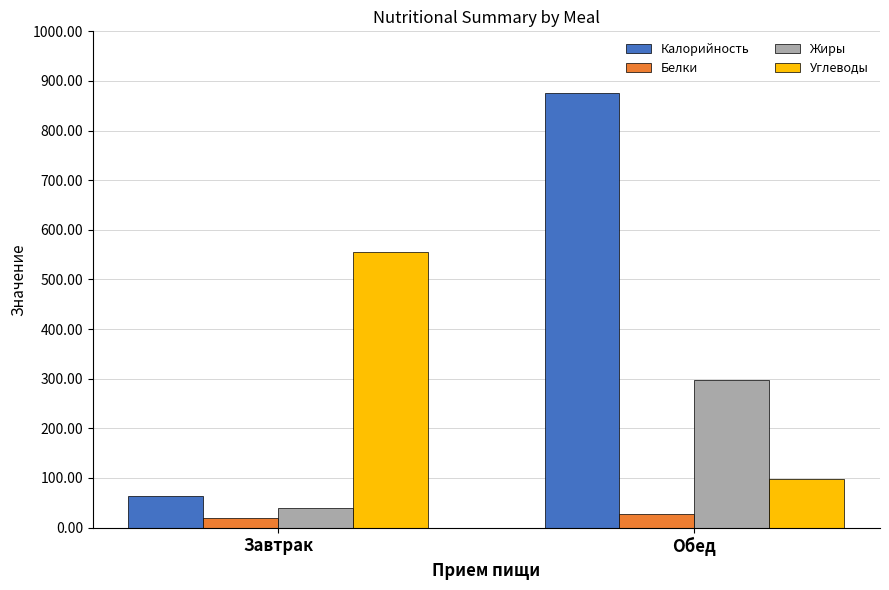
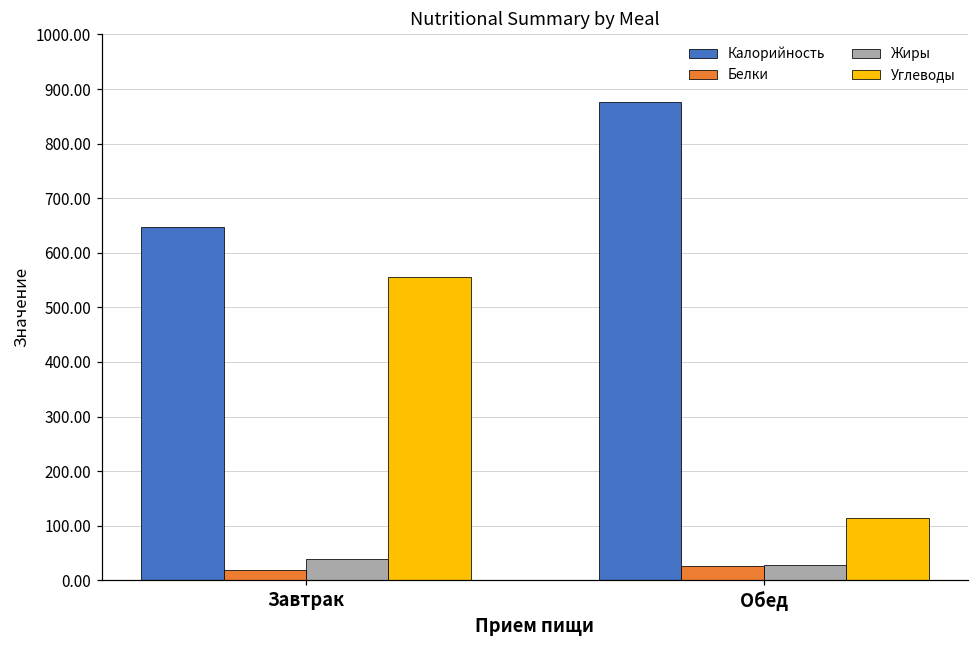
  {
    "Калорийность": {
-     "Завтрак": 60,
+     "Завтрак": 650,
      "Обед": 880
    },
    "Белки": {
      "Завтрак": 20,
      "Обед": 30
    },
    "Жиры": {
      "Завтрак": 40,
-     "Обед": 300
+     "Обед": 30
    },
    "Углеводы": {
      "Завтрак": 560,
-     "Обед": 100
+     "Обед": 120
    }
  }
